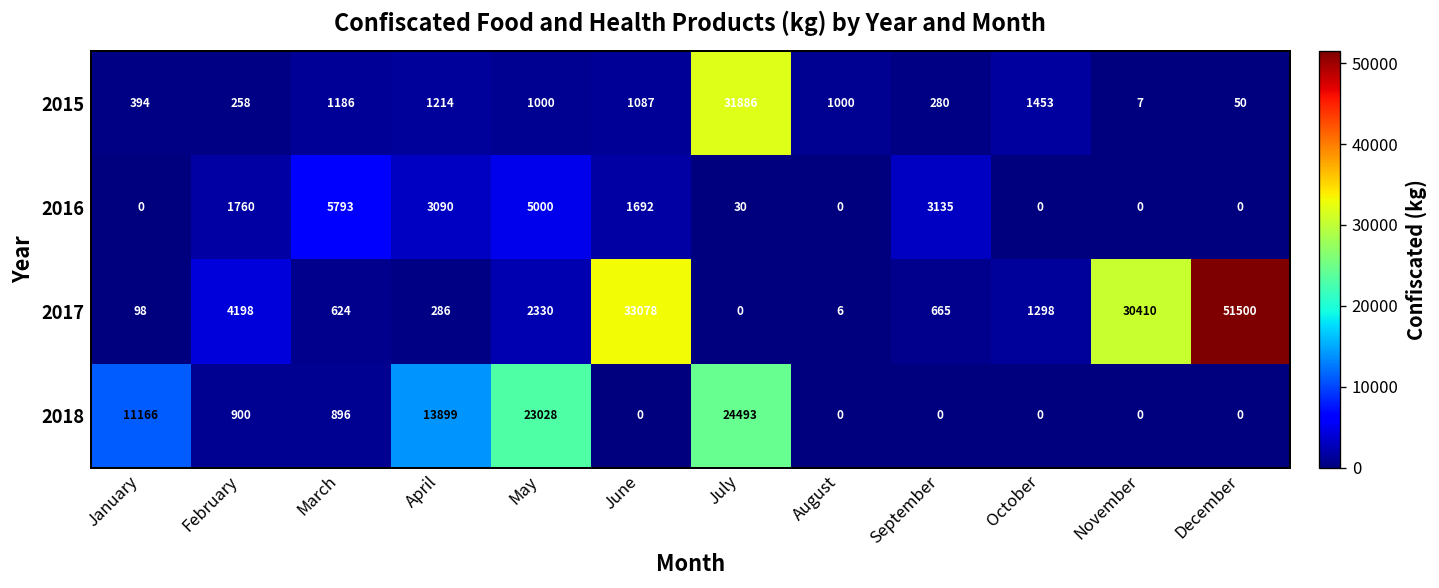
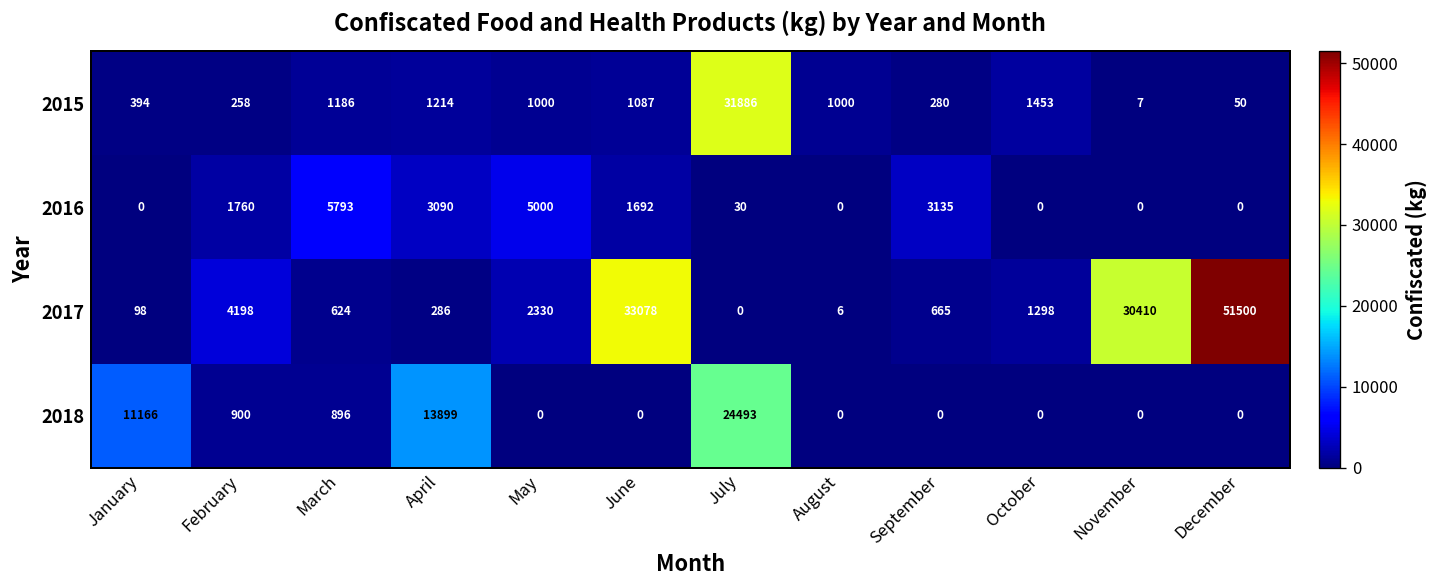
  {
    "2015": {
      "January": 394,
      "February": 258,
      "March": 1186,
      "April": 1214,
      "May": 1000,
      "June": 1087,
      "July": 31886,
      "August": 1000,
      "September": 280,
      "October": 1453,
      "November": 7,
      "December": 50
    },
    "2016": {
      "January": 0,
      "February": 1760,
      "March": 5793,
      "April": 3090,
      "May": 5000,
      "June": 1692,
      "July": 30,
      "August": 0,
      "September": 3135,
      "October": 0,
      "November": 0,
      "December": 0
    },
    "2017": {
      "January": 98,
      "February": 4198,
      "March": 624,
      "April": 286,
      "May": 2330,
      "June": 33078,
      "July": 0,
      "August": 6,
      "September": 665,
      "October": 1298,
      "November": 30410,
      "December": 51500
    },
    "2018": {
      "January": 11166,
      "February": 900,
      "March": 896,
      "April": 13899,
-     "May": 23028,
+     "May": 0,
      "June": 0,
      "July": 24493,
      "August": 0,
      "September": 0,
      "October": 0,
      "November": 0,
      "December": 0
    }
  }
